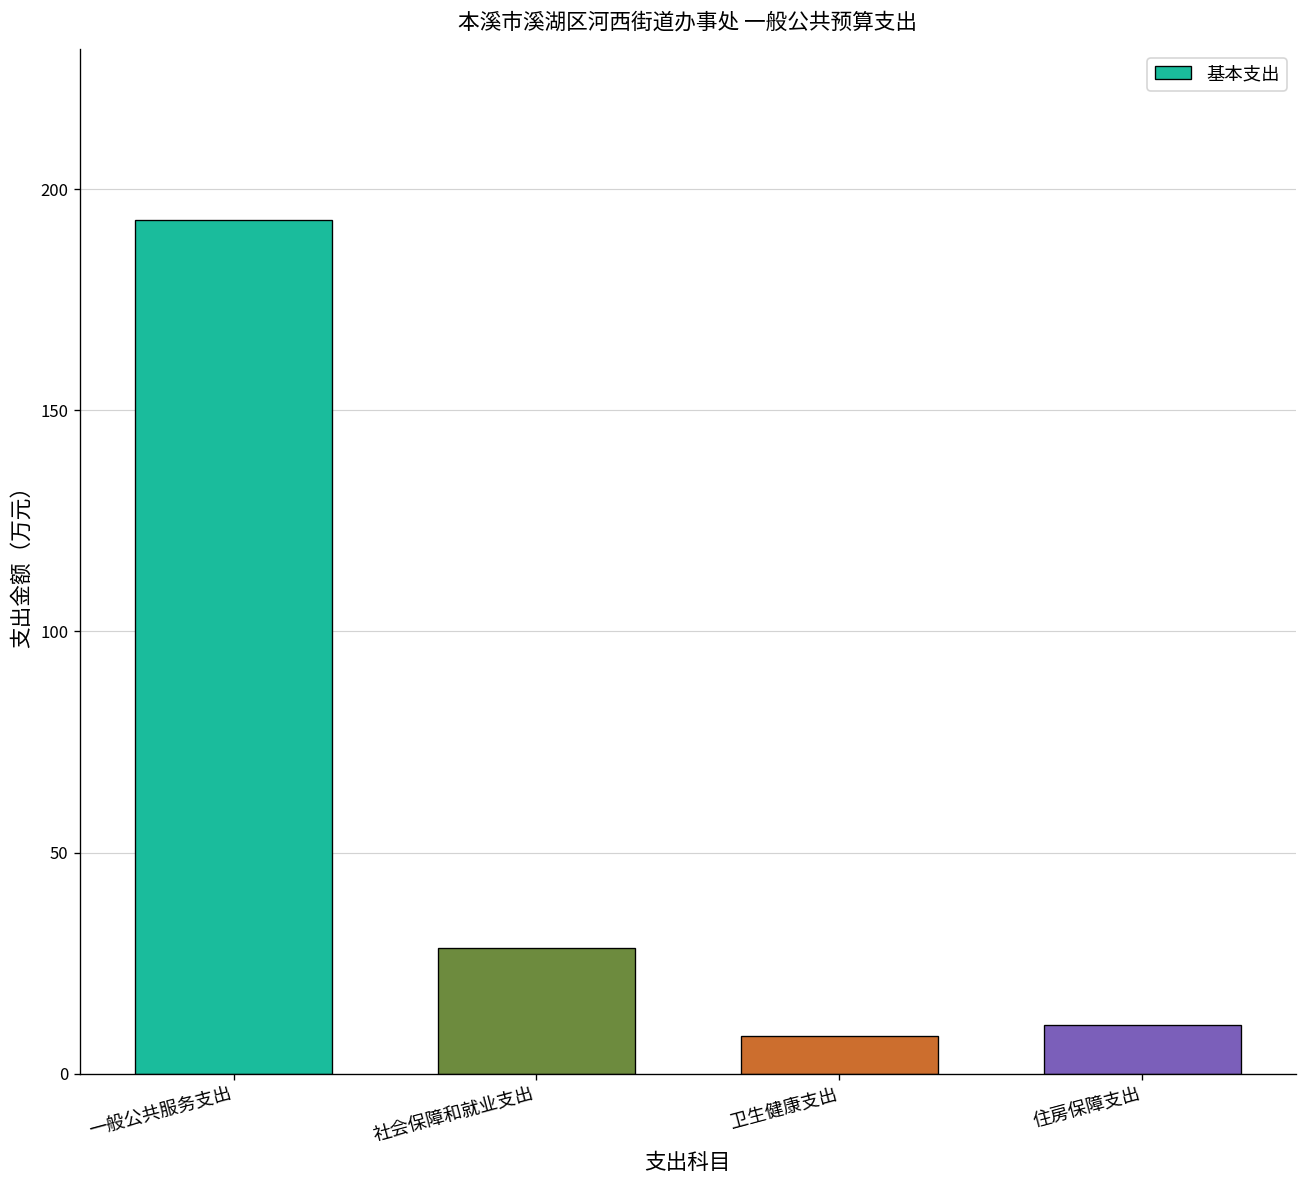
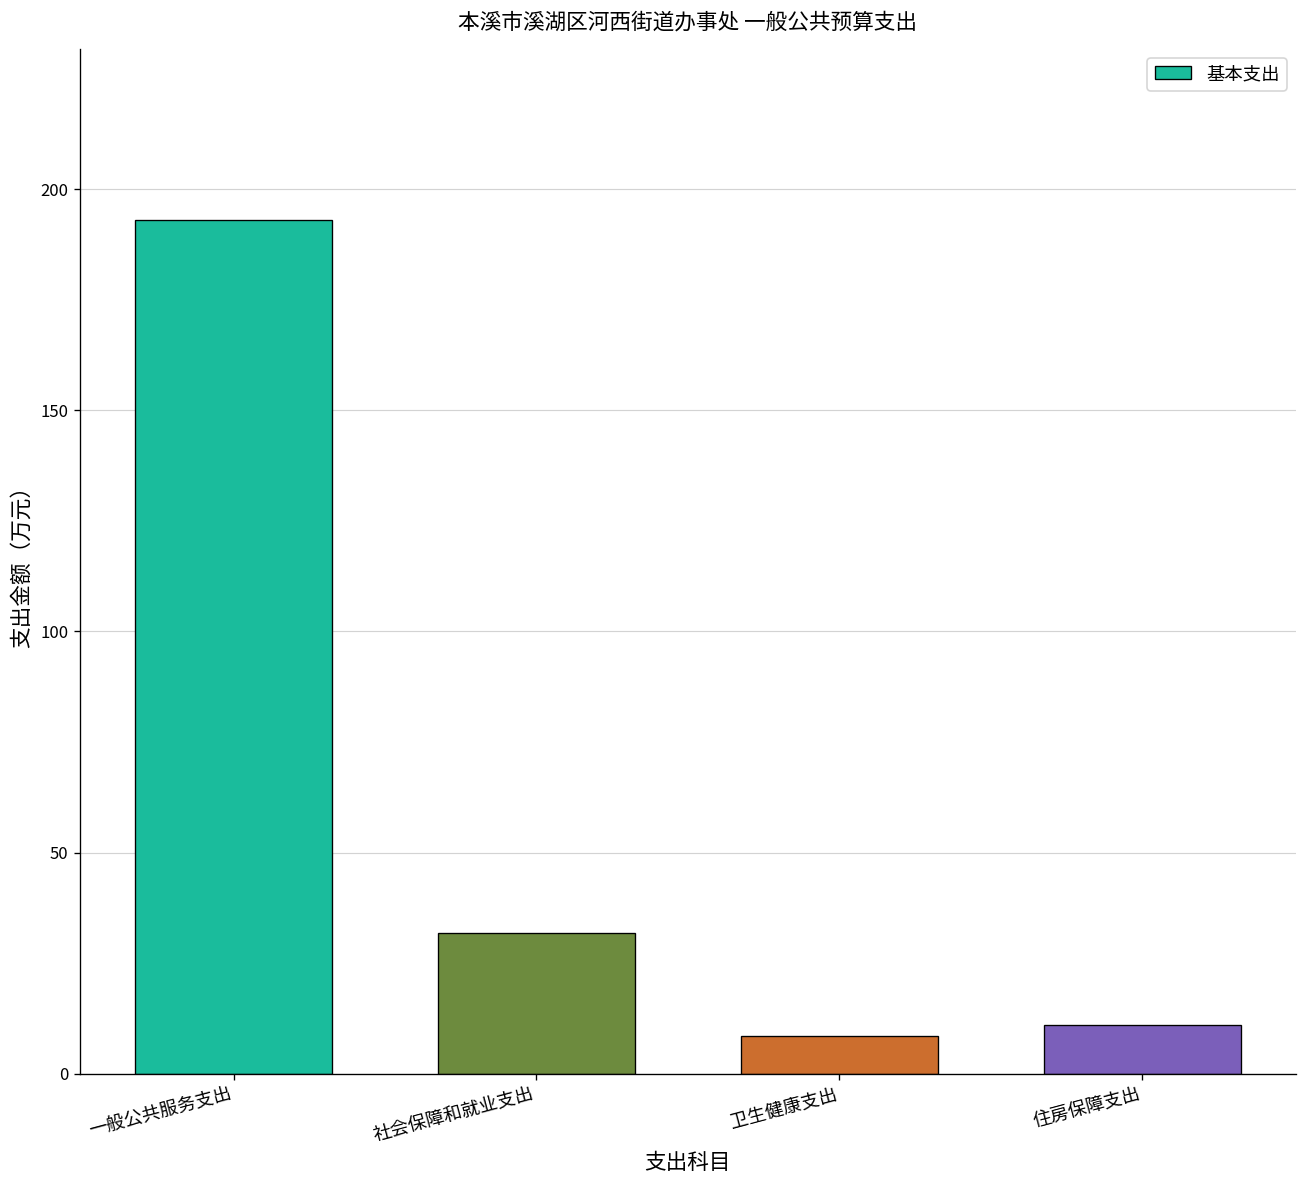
  {
    "一般公共服务支出": 193,
-   "社会保障和就业支出": 28,
+   "社会保障和就业支出": 32,
    "卫生健康支出": 8,
    "住房保障支出": 11
  }
